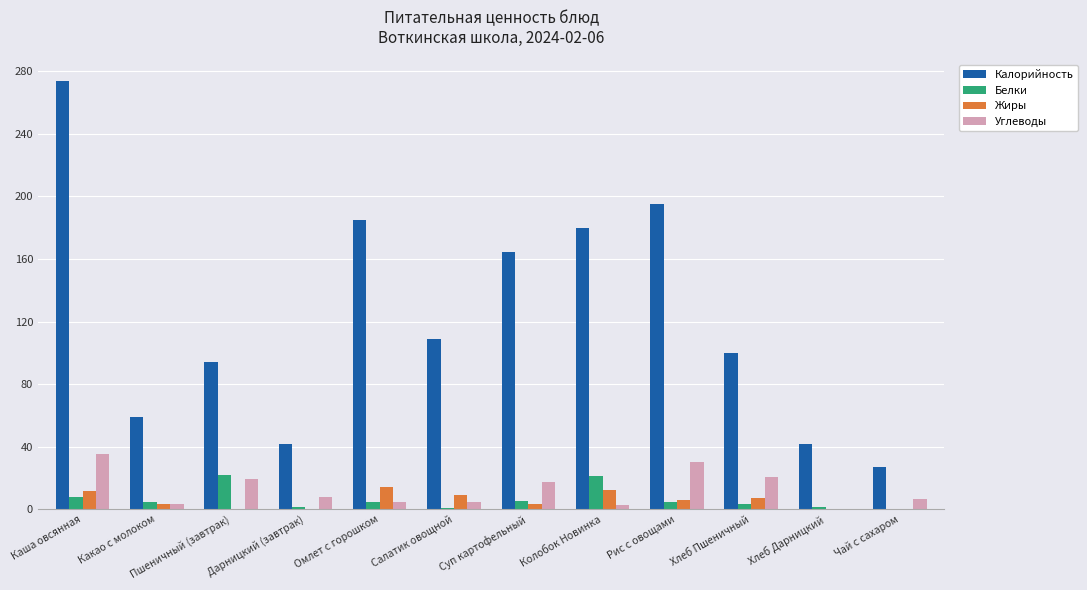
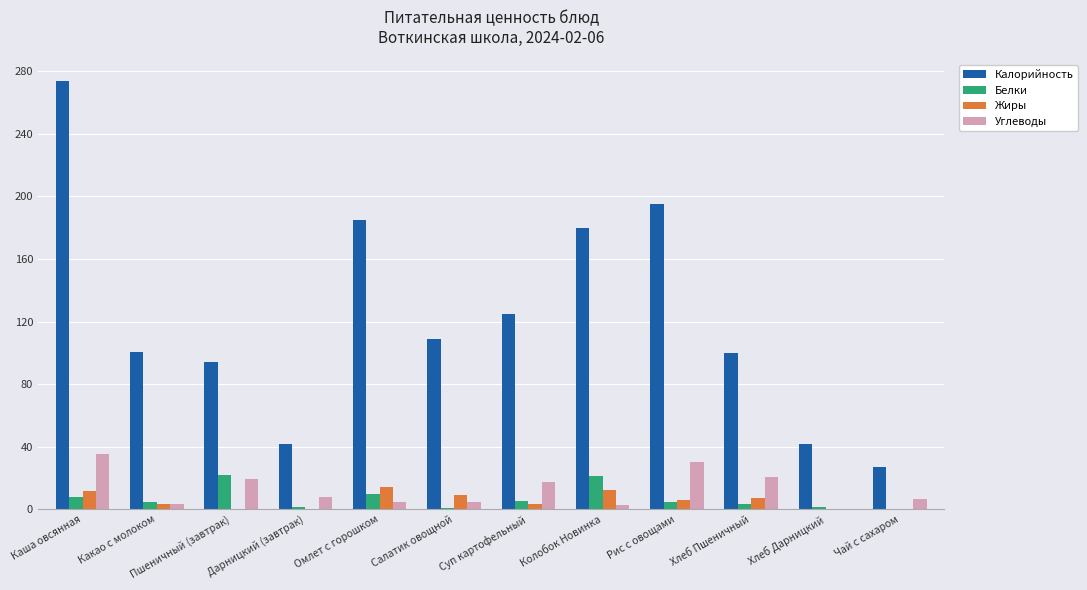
  {
    "Калорийность": {
      "Каша овсянная": 274,
-     "Какао с молоком": 59,
+     "Какао с молоком": 100,
      "Пшеничный (завтрак)": 94,
      "Дарницкий (завтрак)": 42,
      "Омлет с горошком": 185,
      "Салатик овощной": 109,
-     "Суп картофельный": 164,
+     "Суп картофельный": 125,
      "Колобок Новинка": 180,
      "Рис с овощами": 195,
      "Хлеб Пшеничный": 100,
      "Хлеб Дарницкий": 42,
      "Чай с сахаром": 27
    },
    "Белки": {
      "Каша овсянная": 8,
      "Какао с молоком": 5,
      "Пшеничный (завтрак)": 22,
-     "Омлет с горошком": 4,
+     "Омлет с горошком": 10,
      "Суп картофельный": 6,
      "Колобок Новинка": 21,
      "Рис с овощами": 5,
      "Хлеб Пшеничный": 3
    },
    "Жиры": {
      "Каша овсянная": 11,
      "Какао с молоком": 4,
      "Омлет с горошком": 14,
      "Салатик овощной": 9,
      "Суп картофельный": 4,
      "Колобок Новинка": 12,
      "Рис с овощами": 6,
      "Хлеб Пшеничный": 7,
      "Чай с сахаром": 0
    },
    "Углеводы": {
      "Каша овсянная": 36,
      "Какао с молоком": 4,
      "Пшеничный (завтрак)": 19,
      "Дарницкий (завтрак)": 8,
      "Омлет с горошком": 5,
      "Салатик овощной": 5,
      "Суп картофельный": 18,
      "Колобок Новинка": 3,
      "Рис с овощами": 30,
      "Хлеб Пшеничный": 21,
      "Чай с сахаром": 7
    }
  }
